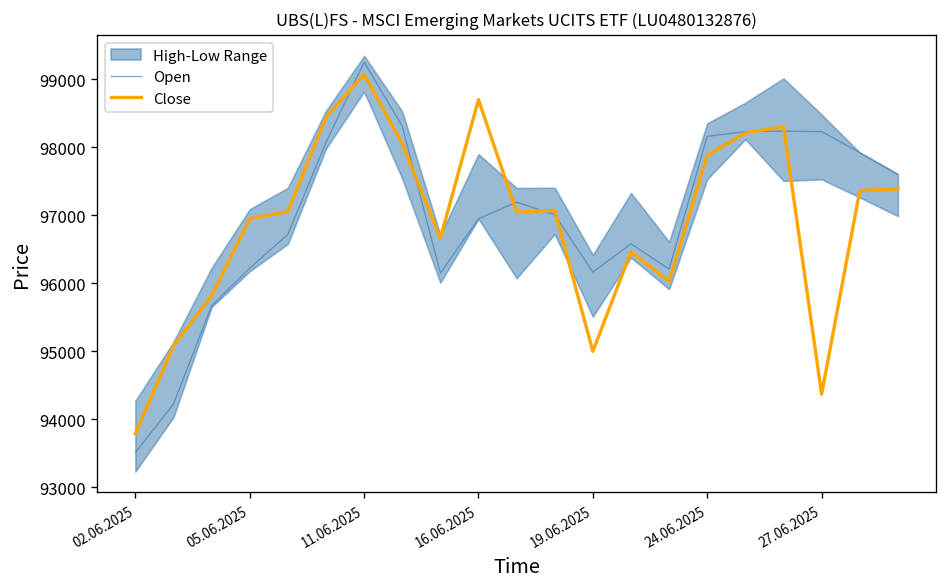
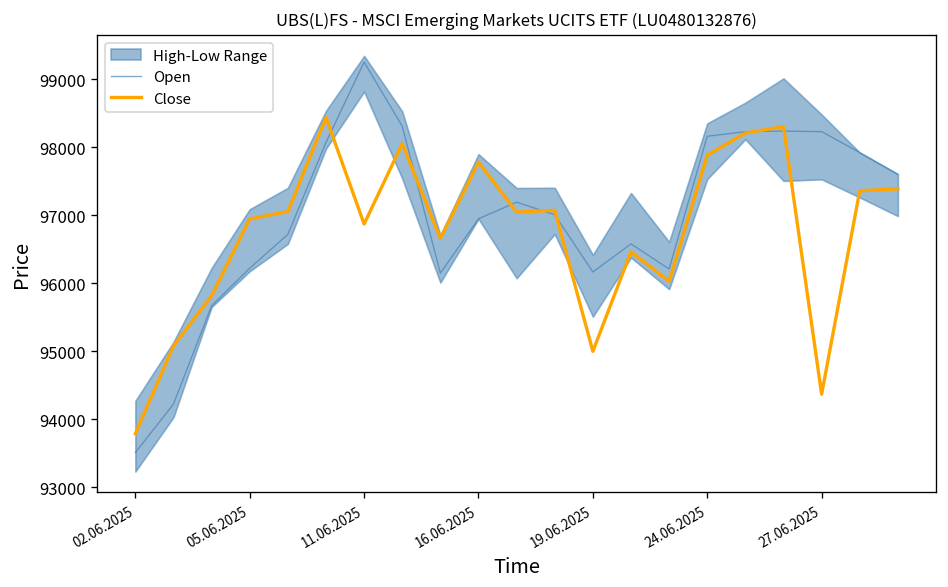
  {
    "Close": {
      "02.06.2025": 93800,
      "05.06.2025": 96900,
-     "11.06.2025": 99100,
-     "16.06.2025": 98700,
+     "11.06.2025": 96900,
+     "16.06.2025": 97800,
      "19.06.2025": 95000,
      "24.06.2025": 97900,
      "27.06.2025": 94400
    }
  }
